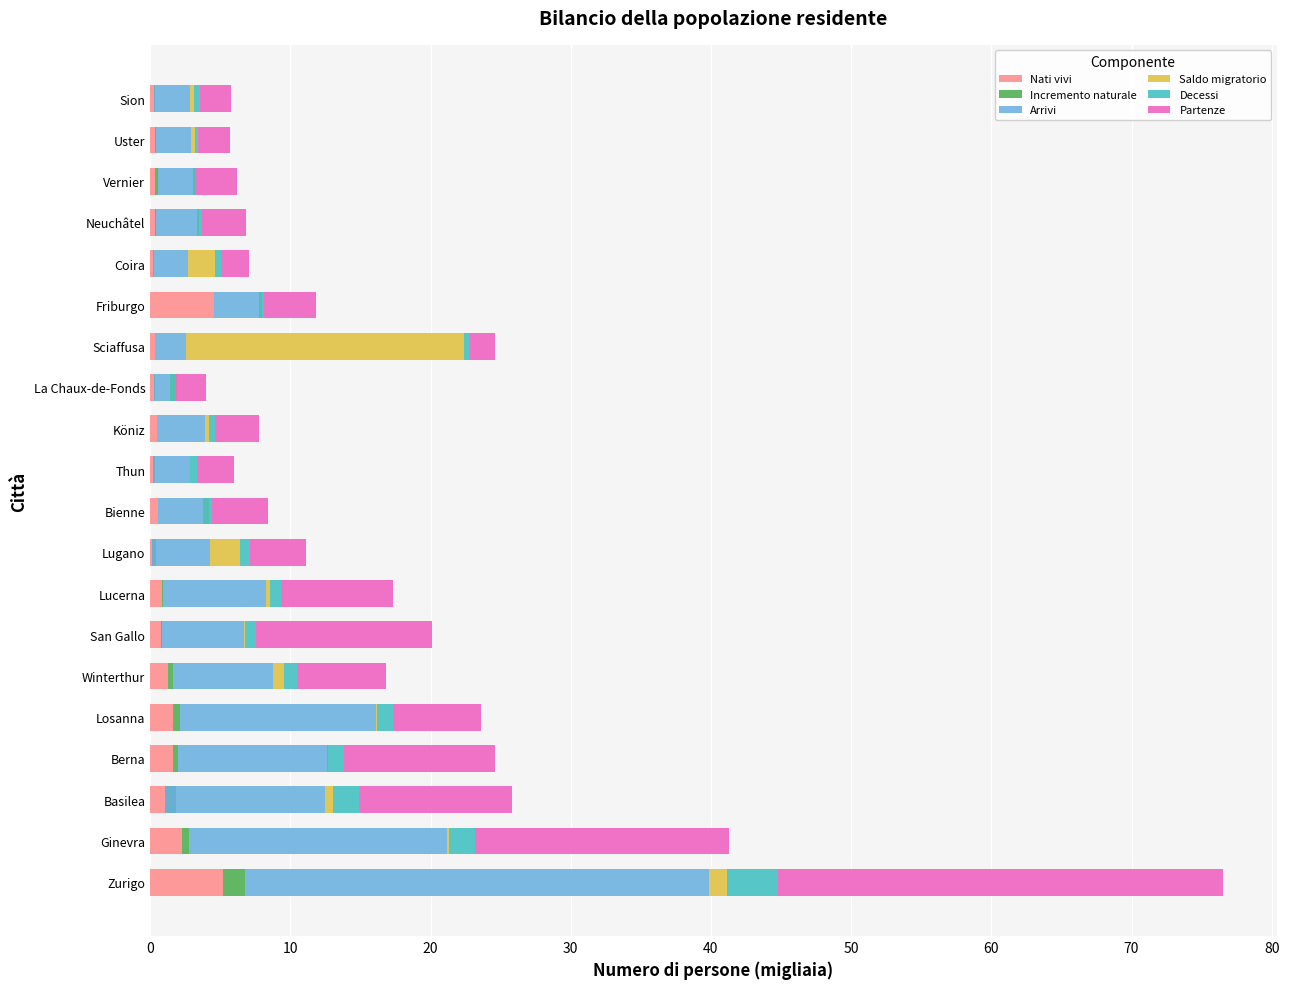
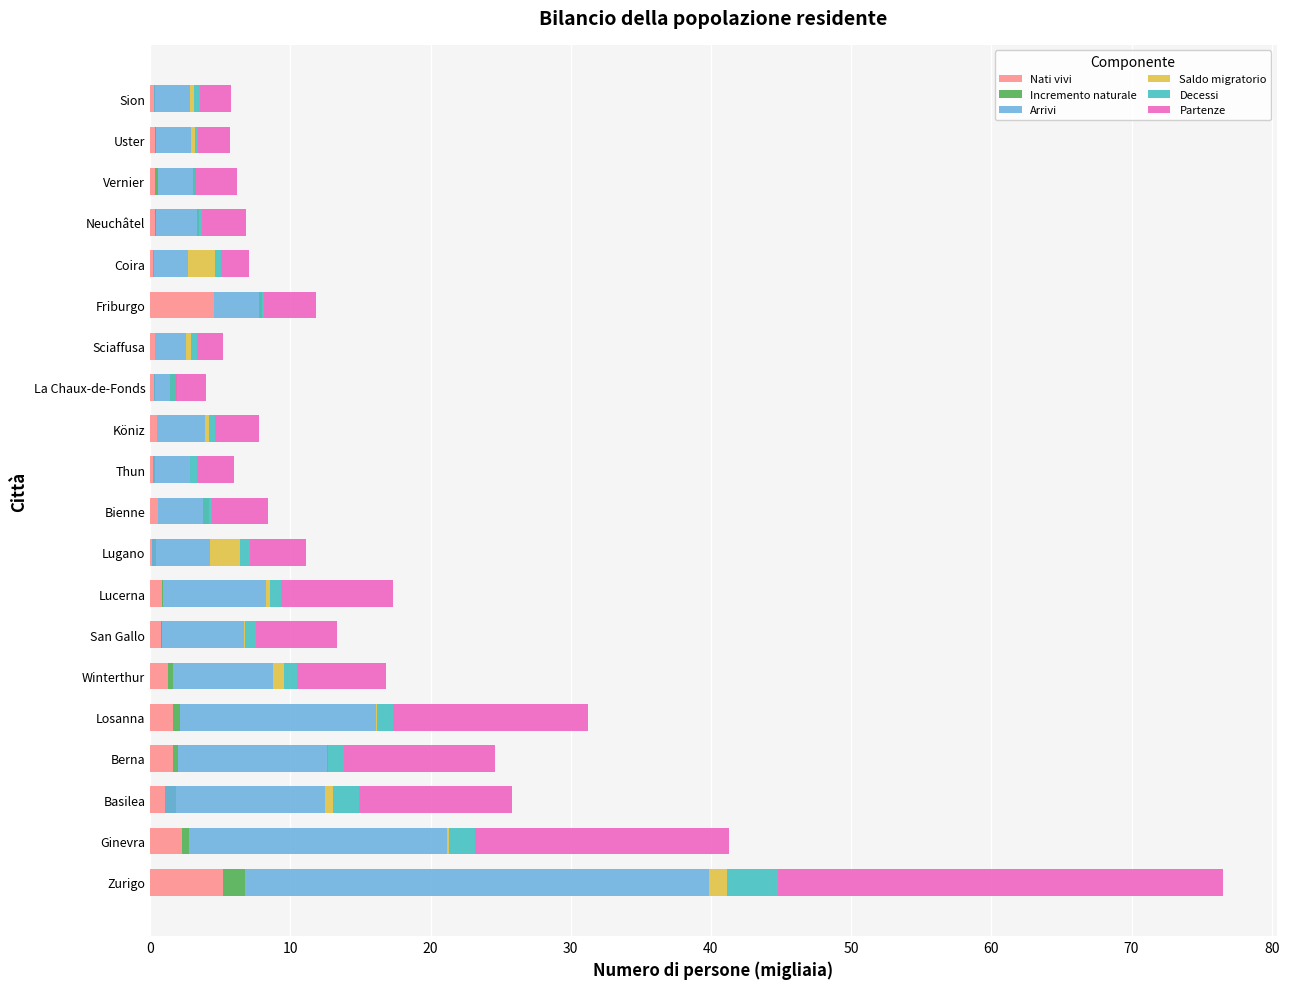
  {
    "Nati vivi": {
      "Sion": 0.3,
      "Uster": 0.3,
      "Vernier": 0.4,
      "Neuchâtel": 0.4,
      "Coira": 0.3,
      "Friburgo": 4.6,
      "Sciaffusa": 0.4,
      "La Chaux-de-Fonds": 0.3,
      "Köniz": 0.5,
      "Thun": 0.4,
      "Bienne": 0.6,
      "Lucerna": 0.9,
      "San Gallo": 0.8,
      "Winterthur": 1.3,
      "Losanna": 1.6,
      "Berna": 1.6,
      "Ginevra": 2.3,
      "Zurigo": 5.2
    },
    "Incremento naturale": {
      "Winterthur": 0.4,
      "Losanna": 0.5,
      "Berna": 0.4,
      "Ginevra": 0.5,
      "Zurigo": 1.6
    },
    "Saldo migratorio": {
      "Sion": 0.3,
      "Uster": 0.2,
      "Coira": 2.0,
-     "Sciaffusa": 19.8,
+     "Sciaffusa": 0.4,
      "Köniz": 0.3,
      "Lugano": 2.1,
      "Lucerna": 0.2,
      "Winterthur": 0.8,
      "Basilea": 0.5,
      "Ginevra": 0.2,
      "Zurigo": 1.3
    },
    "Partenze": {
      "Sion": 2.2,
      "Uster": 2.3,
      "Vernier": 3.0,
      "Neuchâtel": 3.1,
      "Coira": 2.0,
      "Friburgo": 3.7,
      "Sciaffusa": 1.9,
      "La Chaux-de-Fonds": 2.1,
      "Köniz": 3.2,
      "Thun": 2.7,
      "Bienne": 4.0,
      "Lugano": 4.1,
      "Lucerna": 8.0,
-     "San Gallo": 12.5,
+     "San Gallo": 5.8,
      "Winterthur": 6.4,
-     "Losanna": 6.2,
+     "Losanna": 13.9,
      "Berna": 10.8,
      "Basilea": 10.9,
      "Ginevra": 18.2,
      "Zurigo": 31.8
    }
  }
